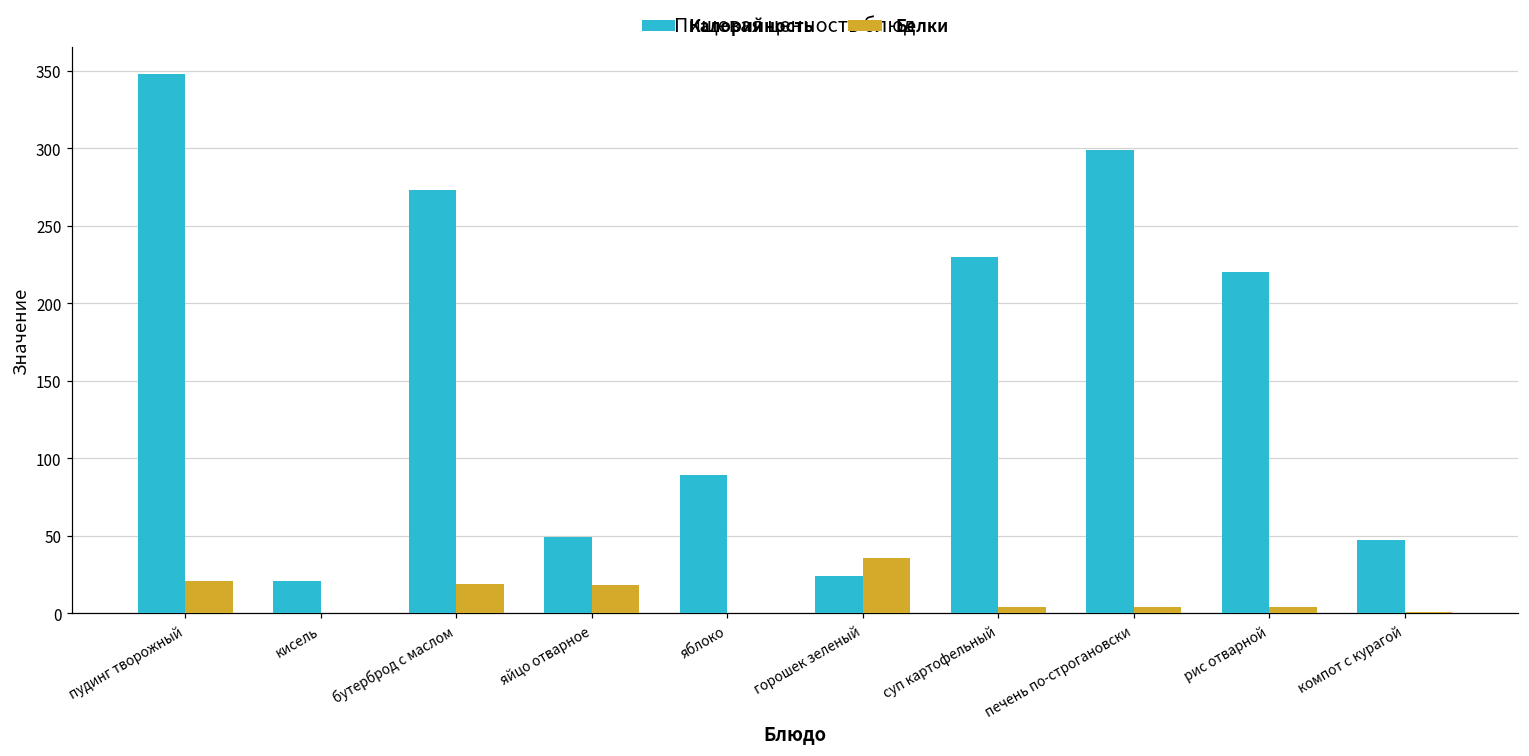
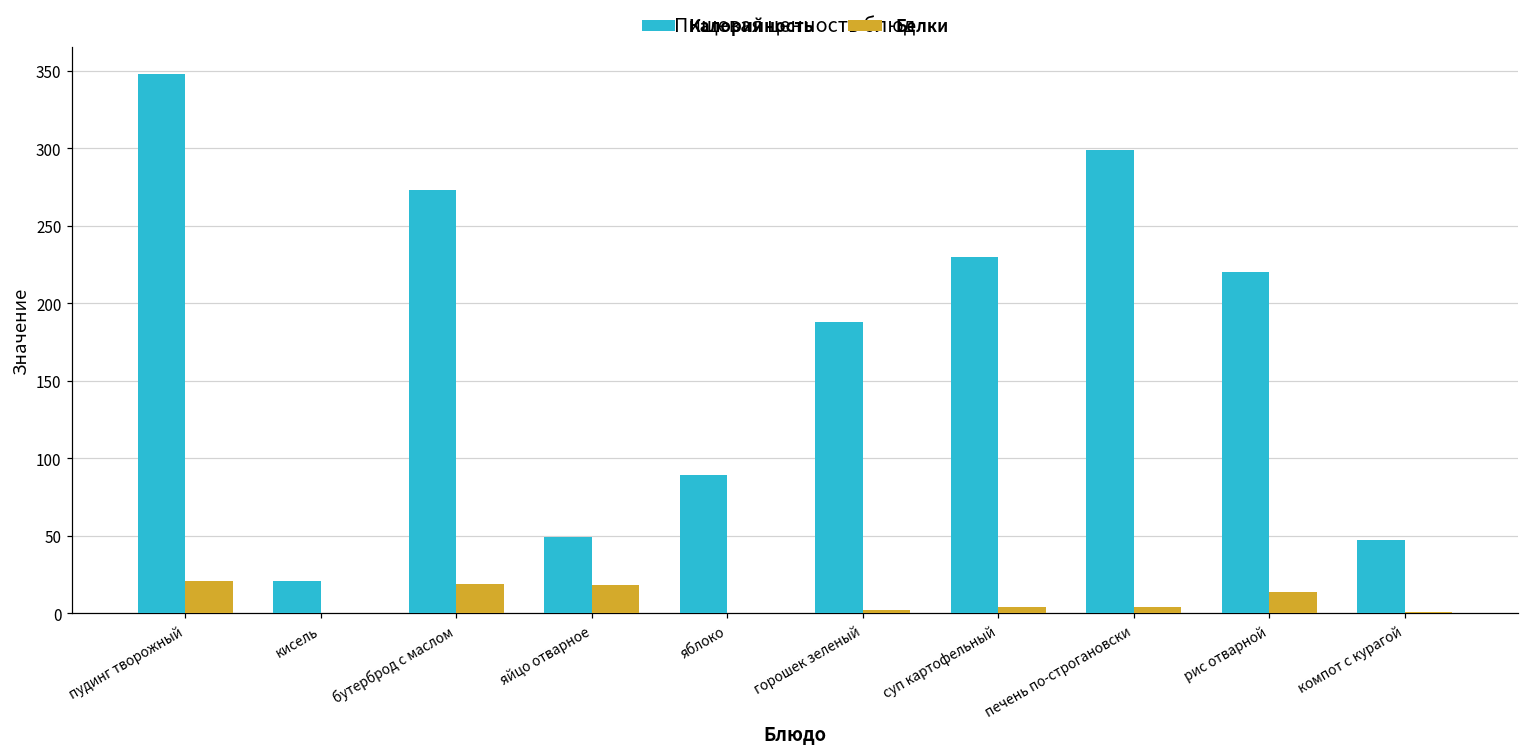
  {
    "Калорийность": {
      "пудинг творожный": 348,
      "кисель": 21,
      "бутерброд с маслом": 273,
      "яйцо отварное": 49,
      "яблоко": 89,
-     "горошек зеленый": 24,
+     "горошек зеленый": 188,
      "суп картофельный": 230,
      "печень по-строгановски": 299,
      "рис отварной": 220,
      "компот с курагой": 47
    },
    "Белки": {
      "пудинг творожный": 21,
      "кисель": 0,
      "бутерброд с маслом": 19,
      "яйцо отварное": 18,
      "яблоко": 0,
-     "горошек зеленый": 36,
+     "горошек зеленый": 2,
      "суп картофельный": 4,
      "печень по-строгановски": 4,
-     "рис отварной": 4
+     "рис отварной": 14
    }
  }
